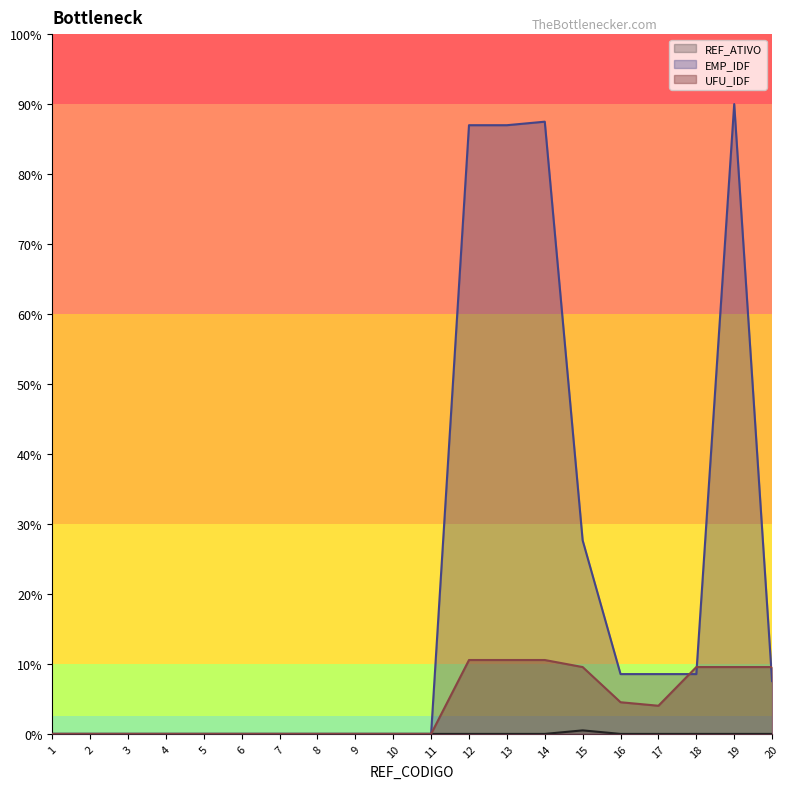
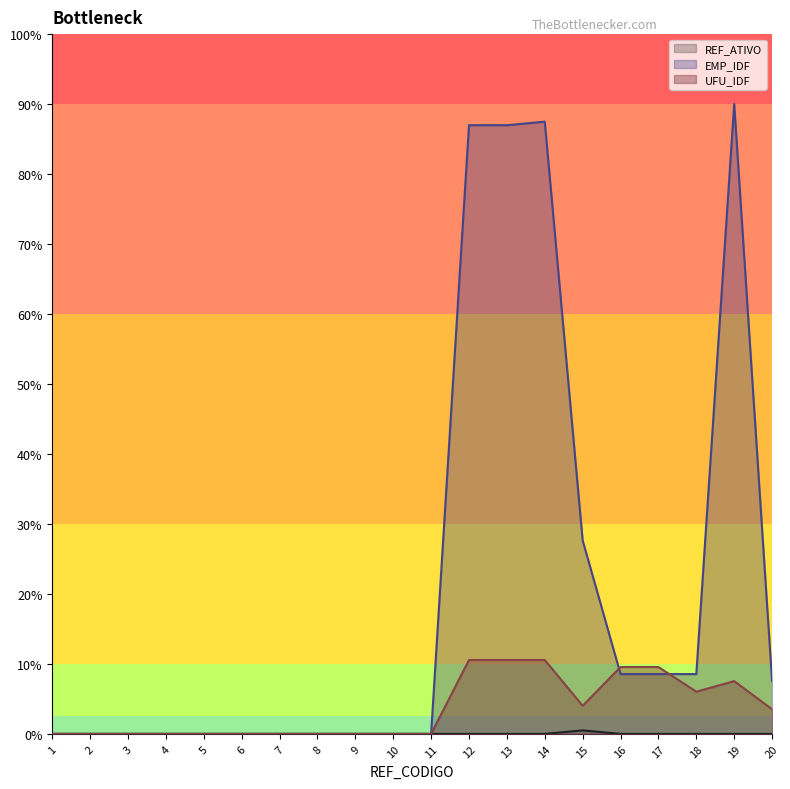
  {
    "UFU_IDF": {
      "12": "11%",
      "13": "11%",
      "14": "11%",
-     "15": "10%",
-     "16": "5%",
-     "17": "4%",
-     "18": "10%",
-     "19": "10%",
-     "20": "10%"
+     "15": "4%",
+     "16": "10%",
+     "17": "10%",
+     "18": "6%",
+     "19": "8%",
+     "20": "4%"
    }
  }
